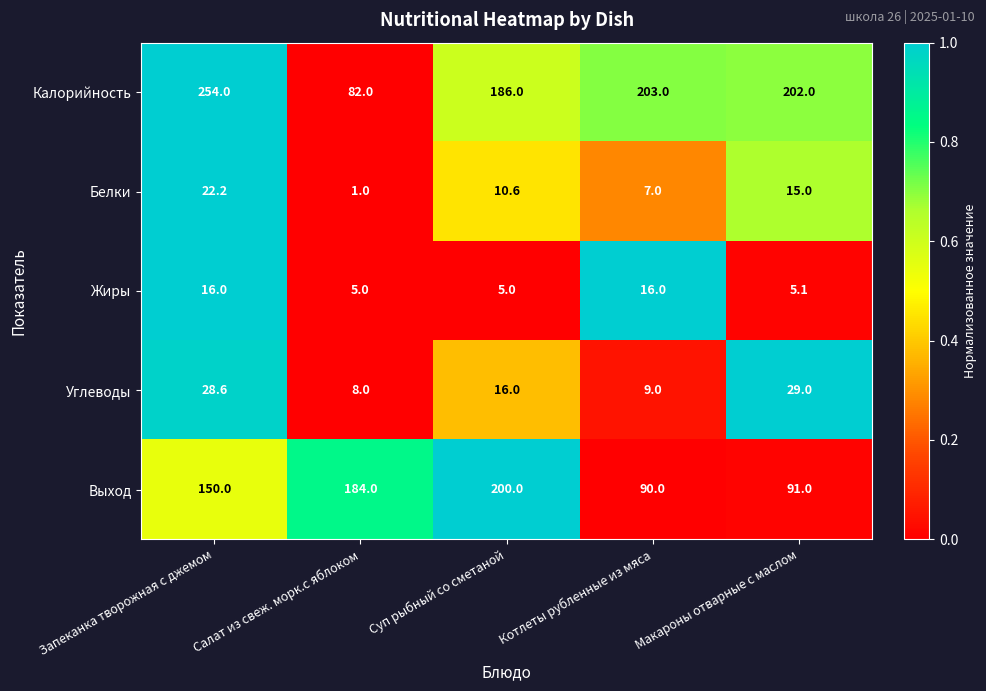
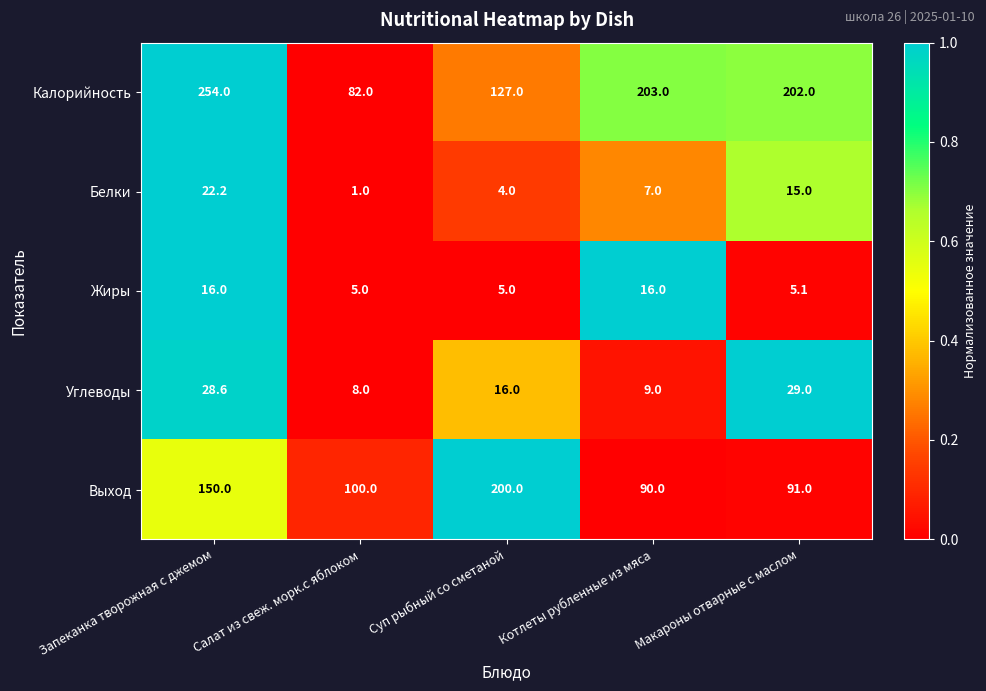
  {
    "Калорийность": {
      "Запеканка творожная с джемом": 254.0,
      "Салат из свеж. морк.с яблоком": 82.0,
-     "Суп рыбный со сметаной": 186.0,
+     "Суп рыбный со сметаной": 127.0,
      "Котлеты рубленные из мяса": 203.0,
      "Макароны отварные с маслом": 202.0
    },
    "Белки": {
      "Запеканка творожная с джемом": 22.2,
      "Салат из свеж. морк.с яблоком": 1.0,
-     "Суп рыбный со сметаной": 10.6,
+     "Суп рыбный со сметаной": 4.0,
      "Котлеты рубленные из мяса": 7.0,
      "Макароны отварные с маслом": 15.0
    },
    "Жиры": {
      "Запеканка творожная с джемом": 16.0,
      "Салат из свеж. морк.с яблоком": 5.0,
      "Суп рыбный со сметаной": 5.0,
      "Котлеты рубленные из мяса": 16.0,
      "Макароны отварные с маслом": 5.1
    },
    "Углеводы": {
      "Запеканка творожная с джемом": 28.6,
      "Салат из свеж. морк.с яблоком": 8.0,
      "Суп рыбный со сметаной": 16.0,
      "Котлеты рубленные из мяса": 9.0,
      "Макароны отварные с маслом": 29.0
    },
    "Выход": {
      "Запеканка творожная с джемом": 150.0,
-     "Салат из свеж. морк.с яблоком": 184.0,
+     "Салат из свеж. морк.с яблоком": 100.0,
      "Суп рыбный со сметаной": 200.0,
      "Котлеты рубленные из мяса": 90.0,
      "Макароны отварные с маслом": 91.0
    }
  }
